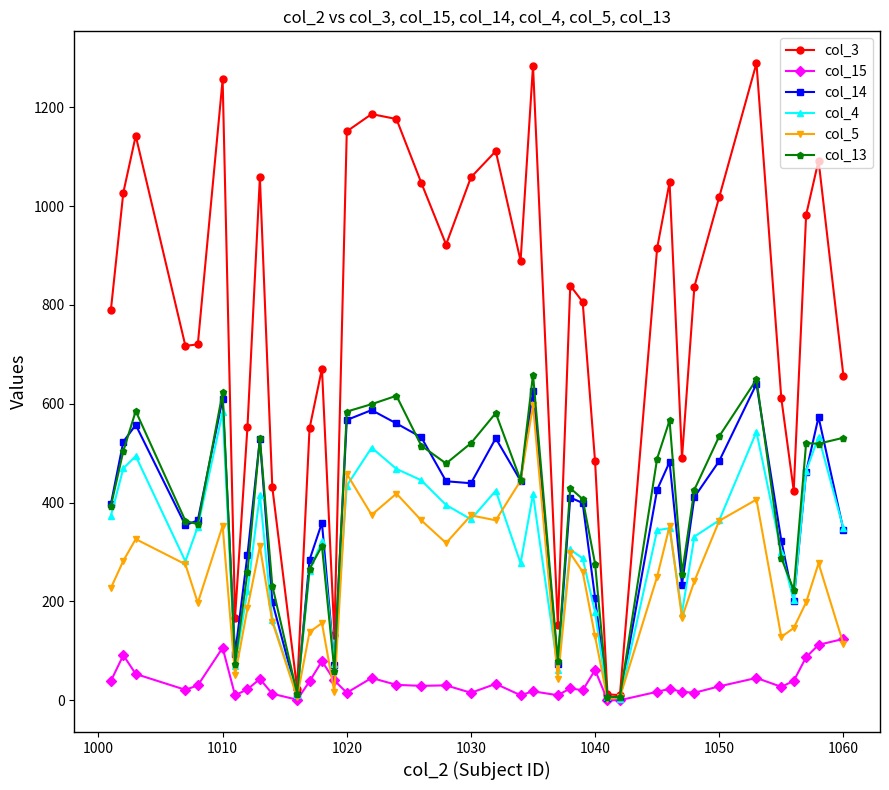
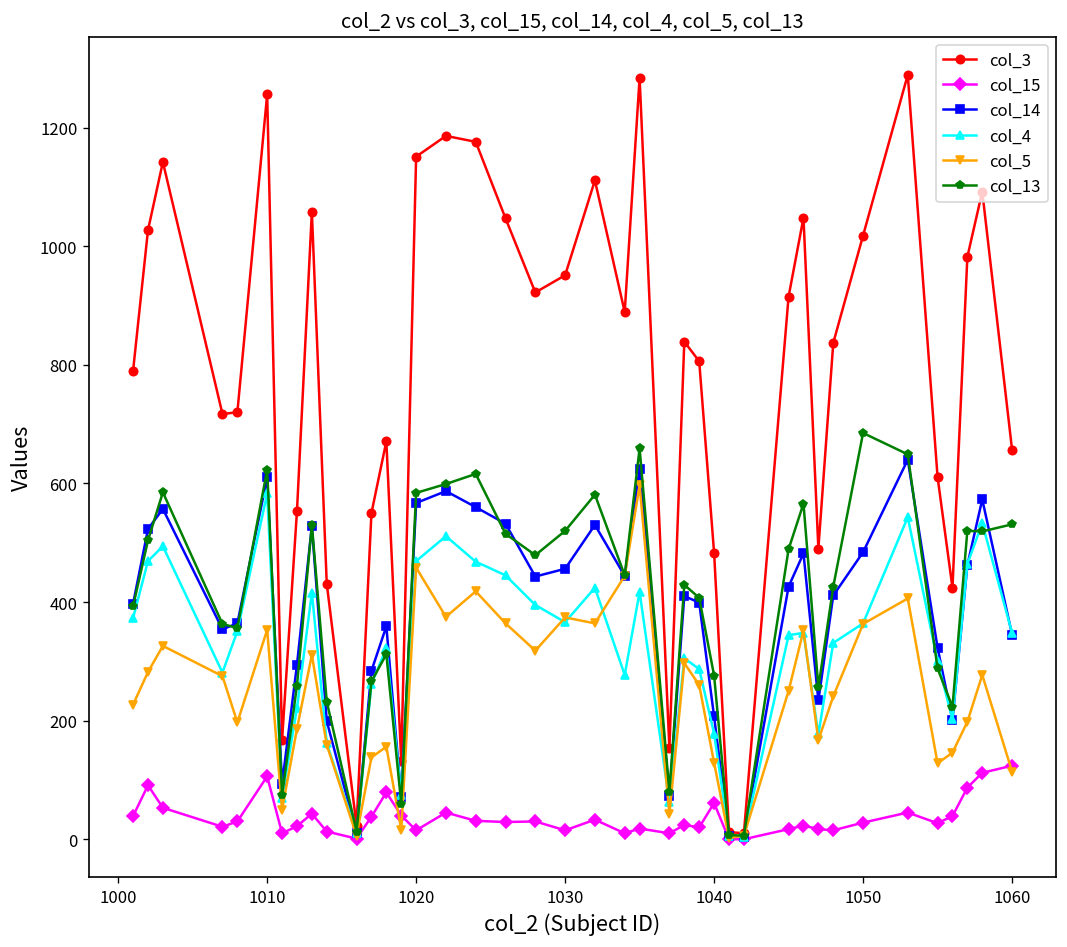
  {
    "col_3": {
      "1010": 1260,
      "1020": 1150,
-     "1030": 1060,
+     "1030": 950,
      "1040": 480,
      "1050": 1020,
      "1060": 660
    },
    "col_15": {
      "1010": 110,
      "1020": 20,
      "1030": 20,
      "1040": 60,
      "1050": 30,
      "1060": 120
    },
    "col_14": {
      "1010": 610,
      "1020": 570,
-     "1030": 440,
+     "1030": 460,
      "1040": 210,
      "1050": 480
    },
    "col_4": {
      "1010": 580,
-     "1020": 430,
+     "1020": 470,
      "1030": 370,
      "1040": 180
    },
    "col_5": {
      "1010": 350,
      "1020": 460,
      "1030": 370,
      "1040": 130,
      "1060": 110
    },
    "col_13": {
      "1010": 620,
      "1020": 580,
      "1030": 520,
      "1040": 280,
-     "1050": 530,
+     "1050": 690,
      "1060": 530
    }
  }
